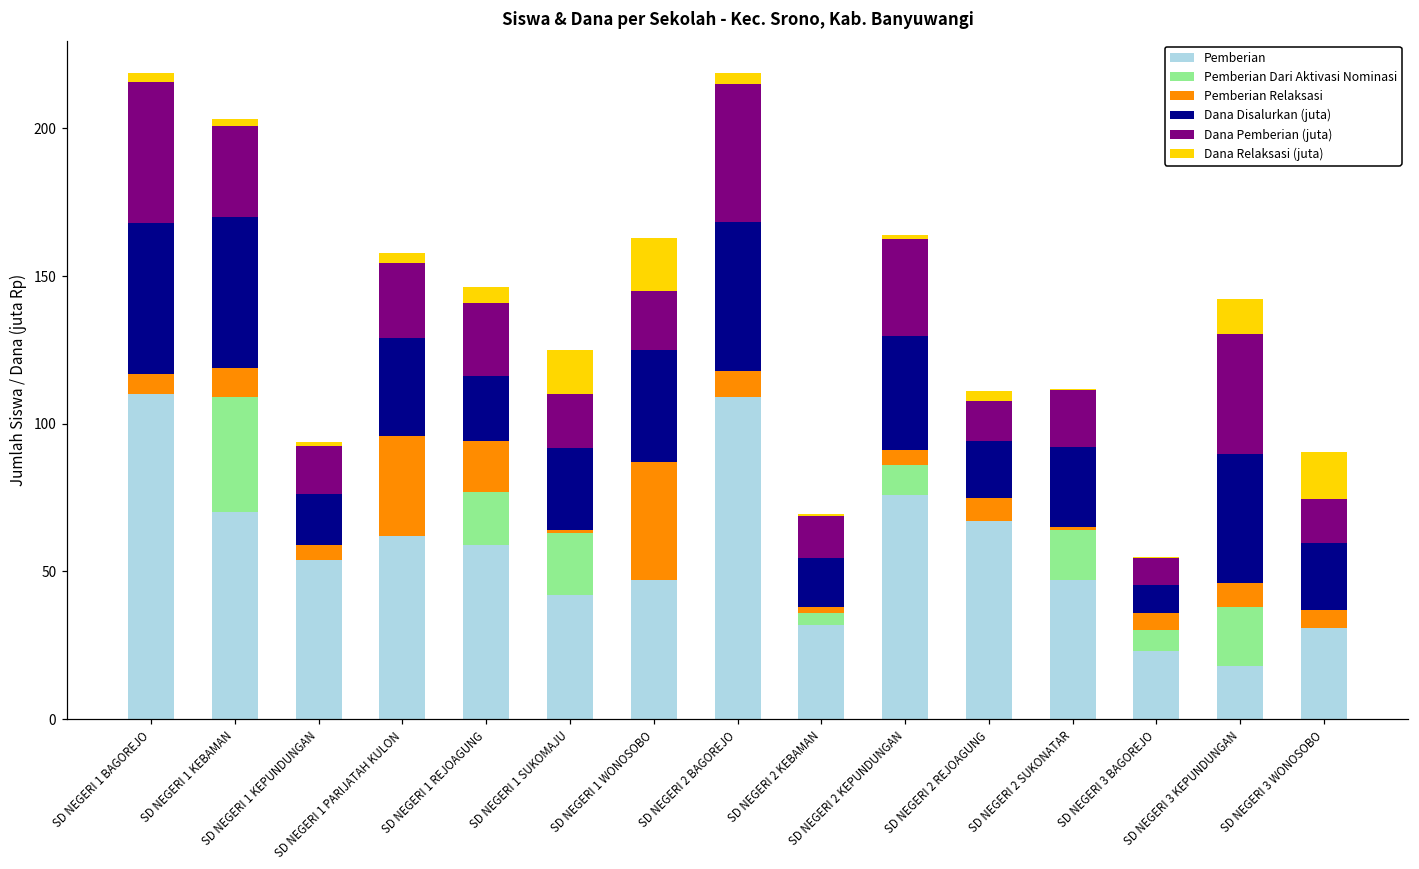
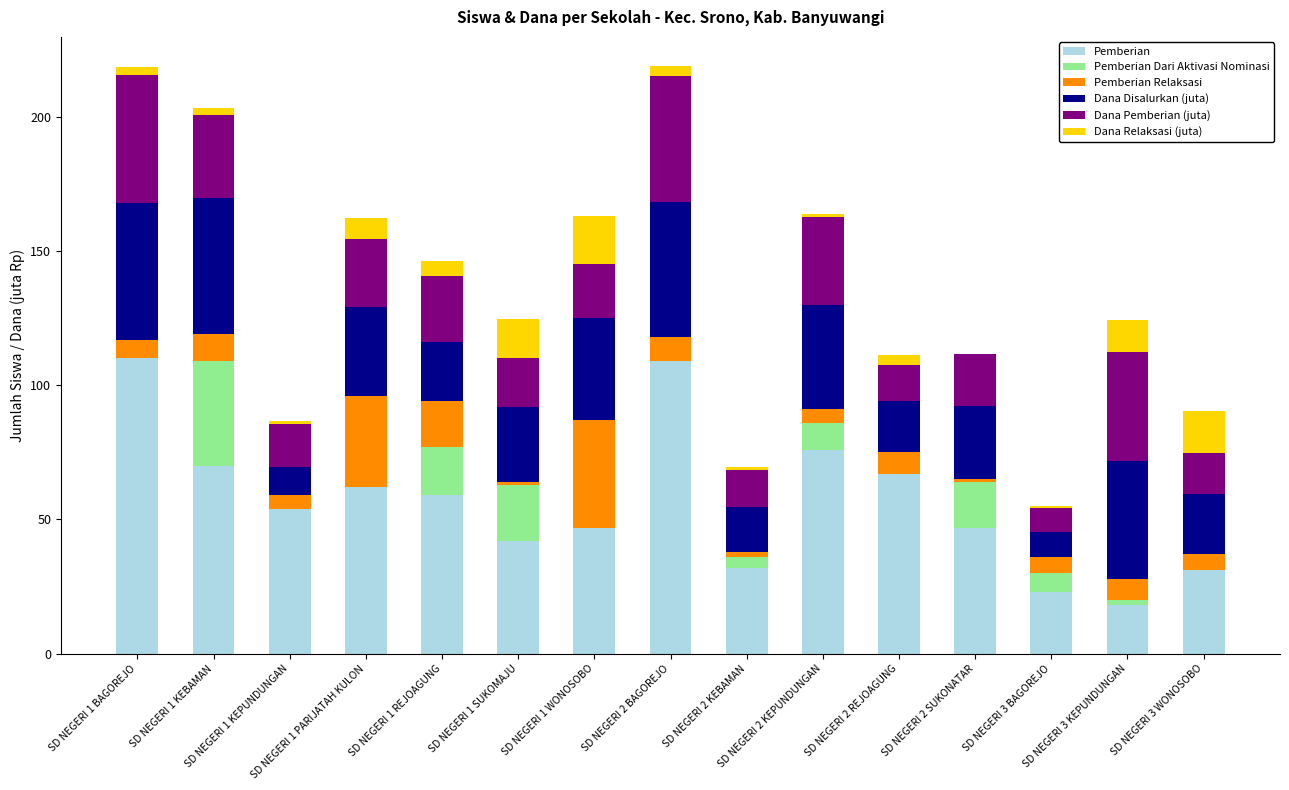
  {
    "Pemberian": {
      "SD NEGERI 1 BAGOREJO": 110,
      "SD NEGERI 1 KEBAMAN": 70,
      "SD NEGERI 1 KEPUNDUNGAN": 54,
      "SD NEGERI 1 PARIJATAH KULON": 62,
      "SD NEGERI 1 REJOAGUNG": 59,
      "SD NEGERI 1 SUKOMAJU": 42,
      "SD NEGERI 1 WONOSOBO": 47,
      "SD NEGERI 2 BAGOREJO": 109,
      "SD NEGERI 2 KEBAMAN": 32,
      "SD NEGERI 2 KEPUNDUNGAN": 76,
      "SD NEGERI 2 REJOAGUNG": 67,
      "SD NEGERI 2 SUKONATAR": 47,
      "SD NEGERI 3 BAGOREJO": 23,
      "SD NEGERI 3 KEPUNDUNGAN": 18,
      "SD NEGERI 3 WONOSOBO": 31
    },
    "Pemberian Dari Aktivasi Nominasi": {
      "SD NEGERI 1 BAGOREJO": 0,
      "SD NEGERI 1 KEBAMAN": 39,
      "SD NEGERI 1 KEPUNDUNGAN": 0,
      "SD NEGERI 1 PARIJATAH KULON": 0,
      "SD NEGERI 1 REJOAGUNG": 18,
      "SD NEGERI 1 SUKOMAJU": 21,
      "SD NEGERI 1 WONOSOBO": 0,
      "SD NEGERI 2 BAGOREJO": 0,
      "SD NEGERI 2 KEBAMAN": 4,
      "SD NEGERI 2 KEPUNDUNGAN": 10,
      "SD NEGERI 2 REJOAGUNG": 0,
      "SD NEGERI 2 SUKONATAR": 17,
      "SD NEGERI 3 BAGOREJO": 7,
-     "SD NEGERI 3 KEPUNDUNGAN": 20,
+     "SD NEGERI 3 KEPUNDUNGAN": 2,
      "SD NEGERI 3 WONOSOBO": 0
    },
    "Pemberian Relaksasi": {
      "SD NEGERI 1 BAGOREJO": 7,
      "SD NEGERI 1 KEBAMAN": 10,
      "SD NEGERI 1 KEPUNDUNGAN": 5,
      "SD NEGERI 1 PARIJATAH KULON": 34,
      "SD NEGERI 1 REJOAGUNG": 17,
      "SD NEGERI 1 SUKOMAJU": 1,
      "SD NEGERI 1 WONOSOBO": 40,
      "SD NEGERI 2 BAGOREJO": 9,
      "SD NEGERI 2 KEBAMAN": 2,
      "SD NEGERI 2 KEPUNDUNGAN": 5,
      "SD NEGERI 2 REJOAGUNG": 8,
      "SD NEGERI 2 SUKONATAR": 1,
      "SD NEGERI 3 BAGOREJO": 6,
      "SD NEGERI 3 KEPUNDUNGAN": 8,
      "SD NEGERI 3 WONOSOBO": 6
    },
    "Dana Disalurkan (juta)": {
      "SD NEGERI 1 BAGOREJO": 51,
      "SD NEGERI 1 KEBAMAN": 51,
-     "SD NEGERI 1 KEPUNDUNGAN": 17,
+     "SD NEGERI 1 KEPUNDUNGAN": 10,
      "SD NEGERI 1 PARIJATAH KULON": 33,
      "SD NEGERI 1 REJOAGUNG": 22,
      "SD NEGERI 1 SUKOMAJU": 28,
      "SD NEGERI 1 WONOSOBO": 38,
      "SD NEGERI 2 BAGOREJO": 50,
      "SD NEGERI 2 KEBAMAN": 17,
      "SD NEGERI 2 KEPUNDUNGAN": 39,
      "SD NEGERI 2 REJOAGUNG": 19,
      "SD NEGERI 2 SUKONATAR": 27,
      "SD NEGERI 3 BAGOREJO": 9,
      "SD NEGERI 3 KEPUNDUNGAN": 44,
      "SD NEGERI 3 WONOSOBO": 23
    },
    "Dana Pemberian (juta)": {
      "SD NEGERI 1 BAGOREJO": 48,
      "SD NEGERI 1 KEBAMAN": 31,
      "SD NEGERI 1 KEPUNDUNGAN": 16,
      "SD NEGERI 1 PARIJATAH KULON": 25,
      "SD NEGERI 1 REJOAGUNG": 25,
      "SD NEGERI 1 SUKOMAJU": 18,
      "SD NEGERI 1 WONOSOBO": 20,
      "SD NEGERI 2 BAGOREJO": 47,
      "SD NEGERI 2 KEBAMAN": 14,
      "SD NEGERI 2 KEPUNDUNGAN": 33,
      "SD NEGERI 2 REJOAGUNG": 13,
      "SD NEGERI 2 SUKONATAR": 19,
      "SD NEGERI 3 BAGOREJO": 9,
      "SD NEGERI 3 KEPUNDUNGAN": 41,
      "SD NEGERI 3 WONOSOBO": 15
    },
    "Dana Relaksasi (juta)": {
      "SD NEGERI 1 BAGOREJO": 3,
      "SD NEGERI 1 KEBAMAN": 2,
      "SD NEGERI 1 KEPUNDUNGAN": 1,
-     "SD NEGERI 1 PARIJATAH KULON": 3,
+     "SD NEGERI 1 PARIJATAH KULON": 8,
      "SD NEGERI 1 REJOAGUNG": 5,
      "SD NEGERI 1 SUKOMAJU": 15,
      "SD NEGERI 1 WONOSOBO": 18,
      "SD NEGERI 2 BAGOREJO": 4,
      "SD NEGERI 2 KEPUNDUNGAN": 1,
      "SD NEGERI 2 REJOAGUNG": 4,
      "SD NEGERI 3 KEPUNDUNGAN": 12,
      "SD NEGERI 3 WONOSOBO": 16
    }
  }
